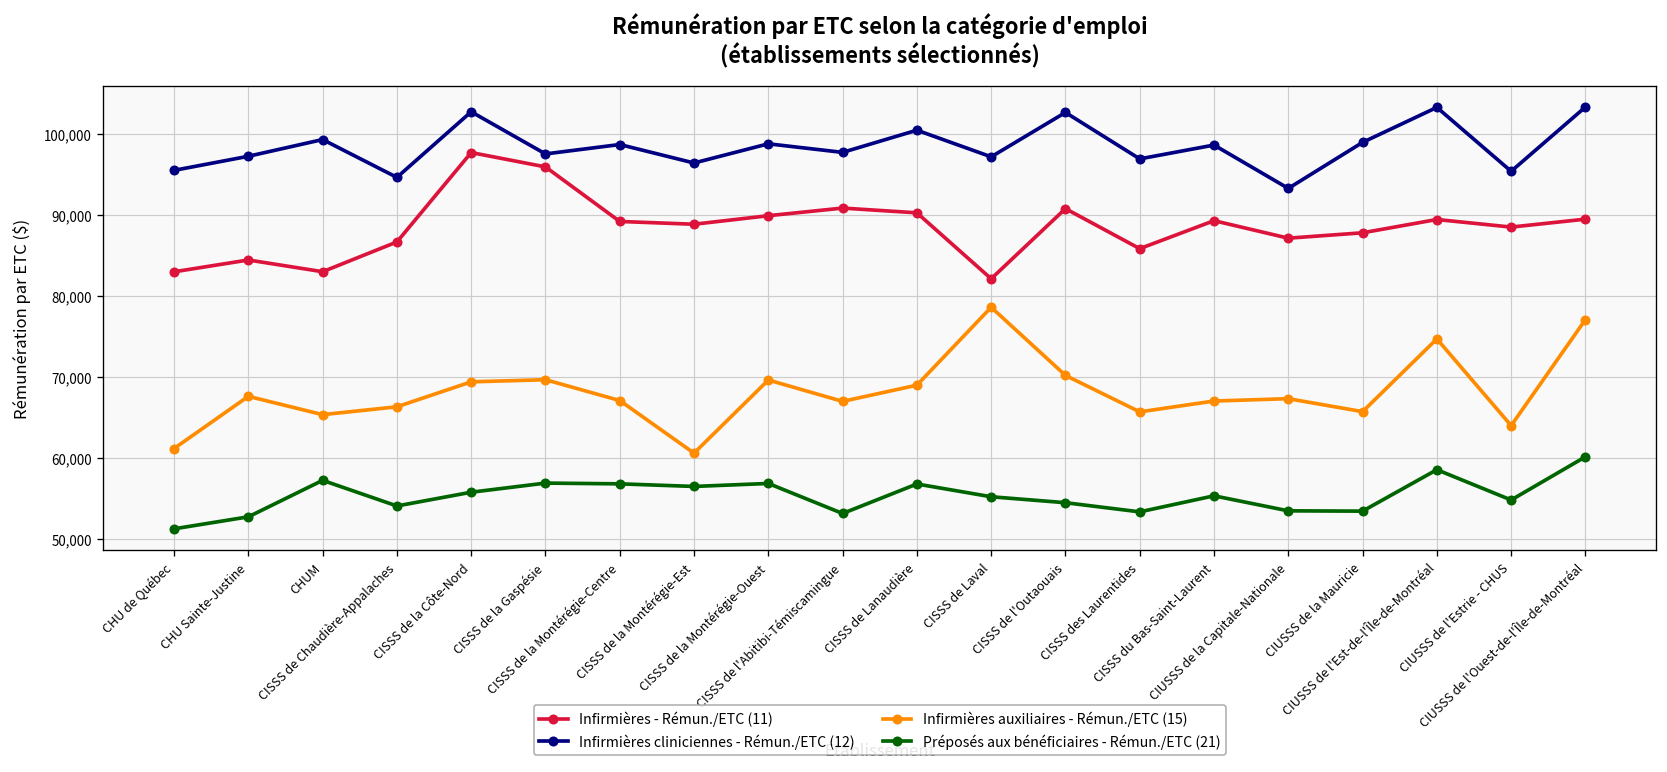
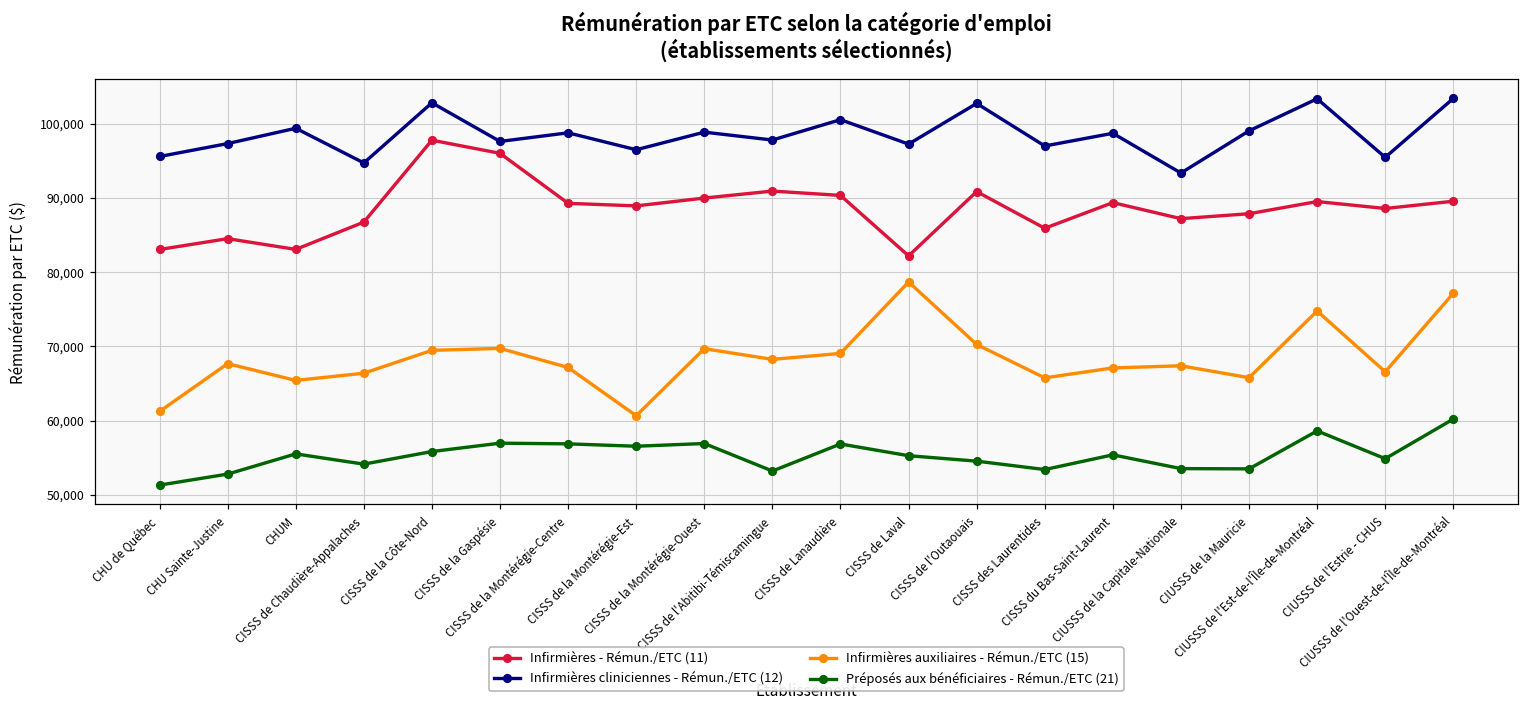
  {
    "Infirmières - Rémun./ETC (11)": {
      "CHU de Québec": "83,000",
      "CHU Sainte-Justine": "84,000",
      "CHUM": "83,000",
      "CISSS de Chaudière-Appalaches": "87,000",
      "CISSS de la Côte-Nord": "98,000",
      "CISSS de la Gaspésie": "96,000",
      "CISSS de la Montérégie-Centre": "89,000",
      "CISSS de la Montérégie-Est": "89,000",
      "CISSS de la Montérégie-Ouest": "90,000",
      "CISSS de l'Abitibi-Témiscamingue": "91,000",
      "CISSS de Lanaudière": "90,000",
      "CISSS de Laval": "82,000",
      "CISSS de l'Outaouais": "91,000",
      "CISSS des Laurentides": "86,000",
      "CISSS du Bas-Saint-Laurent": "89,000",
      "CIUSSS de la Capitale-Nationale": "87,000",
      "CIUSSS de la Mauricie": "88,000",
      "CIUSSS de l'Est-de-l'Île-de-Montréal": "89,000",
      "CIUSSS de l'Estrie - CHUS": "89,000",
      "CIUSSS de l'Ouest-de-l'Île-de-Montréal": "90,000"
    },
    "Infirmières cliniciennes - Rémun./ETC (12)": {
      "CHU de Québec": "96,000",
      "CHU Sainte-Justine": "97,000",
      "CHUM": "99,000",
      "CISSS de Chaudière-Appalaches": "95,000",
      "CISSS de la Côte-Nord": "103,000",
      "CISSS de la Gaspésie": "98,000",
      "CISSS de la Montérégie-Centre": "99,000",
      "CISSS de la Montérégie-Est": "96,000",
      "CISSS de la Montérégie-Ouest": "99,000",
      "CISSS de l'Abitibi-Témiscamingue": "98,000",
      "CISSS de Lanaudière": "101,000",
      "CISSS de Laval": "97,000",
      "CISSS de l'Outaouais": "103,000",
      "CISSS des Laurentides": "97,000",
      "CISSS du Bas-Saint-Laurent": "99,000",
      "CIUSSS de la Capitale-Nationale": "93,000",
      "CIUSSS de la Mauricie": "99,000",
      "CIUSSS de l'Est-de-l'Île-de-Montréal": "103,000",
      "CIUSSS de l'Estrie - CHUS": "95,000",
      "CIUSSS de l'Ouest-de-l'Île-de-Montréal": "103,000"
    },
    "Infirmières auxiliaires - Rémun./ETC (15)": {
      "CHU de Québec": "61,000",
      "CHU Sainte-Justine": "68,000",
      "CHUM": "65,000",
      "CISSS de Chaudière-Appalaches": "66,000",
      "CISSS de la Côte-Nord": "69,000",
      "CISSS de la Gaspésie": "70,000",
      "CISSS de la Montérégie-Centre": "67,000",
      "CISSS de la Montérégie-Est": "61,000",
      "CISSS de la Montérégie-Ouest": "70,000",
-     "CISSS de l'Abitibi-Témiscamingue": "67,000",
+     "CISSS de l'Abitibi-Témiscamingue": "68,000",
      "CISSS de Lanaudière": "69,000",
      "CISSS de Laval": "79,000",
      "CISSS de l'Outaouais": "70,000",
      "CISSS des Laurentides": "66,000",
      "CISSS du Bas-Saint-Laurent": "67,000",
      "CIUSSS de la Capitale-Nationale": "67,000",
      "CIUSSS de la Mauricie": "66,000",
      "CIUSSS de l'Est-de-l'Île-de-Montréal": "75,000",
-     "CIUSSS de l'Estrie - CHUS": "64,000",
+     "CIUSSS de l'Estrie - CHUS": "67,000",
      "CIUSSS de l'Ouest-de-l'Île-de-Montréal": "77,000"
    },
    "Préposés aux bénéficiaires - Rémun./ETC (21)": {
      "CHU de Québec": "51,000",
      "CHU Sainte-Justine": "53,000",
-     "CHUM": "57,000",
+     "CHUM": "56,000",
      "CISSS de Chaudière-Appalaches": "54,000",
      "CISSS de la Côte-Nord": "56,000",
      "CISSS de la Gaspésie": "57,000",
      "CISSS de la Montérégie-Centre": "57,000",
      "CISSS de la Montérégie-Est": "57,000",
      "CISSS de la Montérégie-Ouest": "57,000",
      "CISSS de l'Abitibi-Témiscamingue": "53,000",
      "CISSS de Lanaudière": "57,000",
      "CISSS de Laval": "55,000",
      "CISSS de l'Outaouais": "55,000",
      "CISSS des Laurentides": "53,000",
      "CISSS du Bas-Saint-Laurent": "55,000",
      "CIUSSS de la Capitale-Nationale": "54,000",
      "CIUSSS de la Mauricie": "53,000",
      "CIUSSS de l'Est-de-l'Île-de-Montréal": "59,000",
      "CIUSSS de l'Estrie - CHUS": "55,000",
      "CIUSSS de l'Ouest-de-l'Île-de-Montréal": "60,000"
    }
  }
